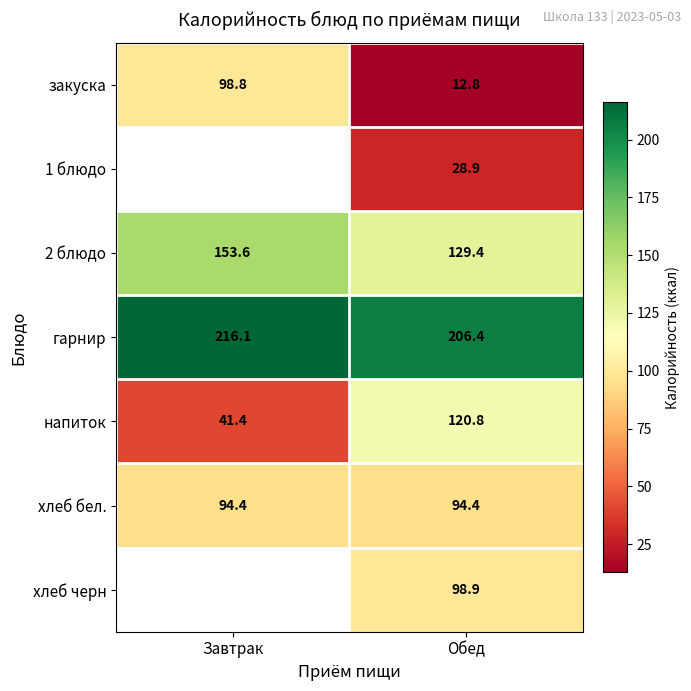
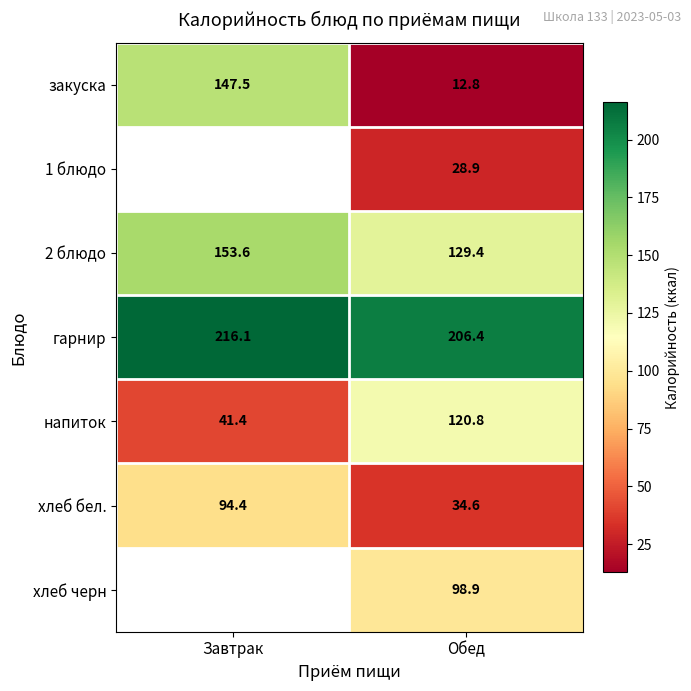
  {
    "закуска": {
-     "Завтрак": 98.8,
+     "Завтрак": 147.5,
      "Обед": 12.8
    },
    "1 блюдо": {
      "Обед": 28.9
    },
    "2 блюдо": {
      "Завтрак": 153.6,
      "Обед": 129.4
    },
    "гарнир": {
      "Завтрак": 216.1,
      "Обед": 206.4
    },
    "напиток": {
      "Завтрак": 41.4,
      "Обед": 120.8
    },
    "хлеб бел.": {
      "Завтрак": 94.4,
-     "Обед": 94.4
+     "Обед": 34.6
    },
    "хлеб черн": {
      "Обед": 98.9
    }
  }
